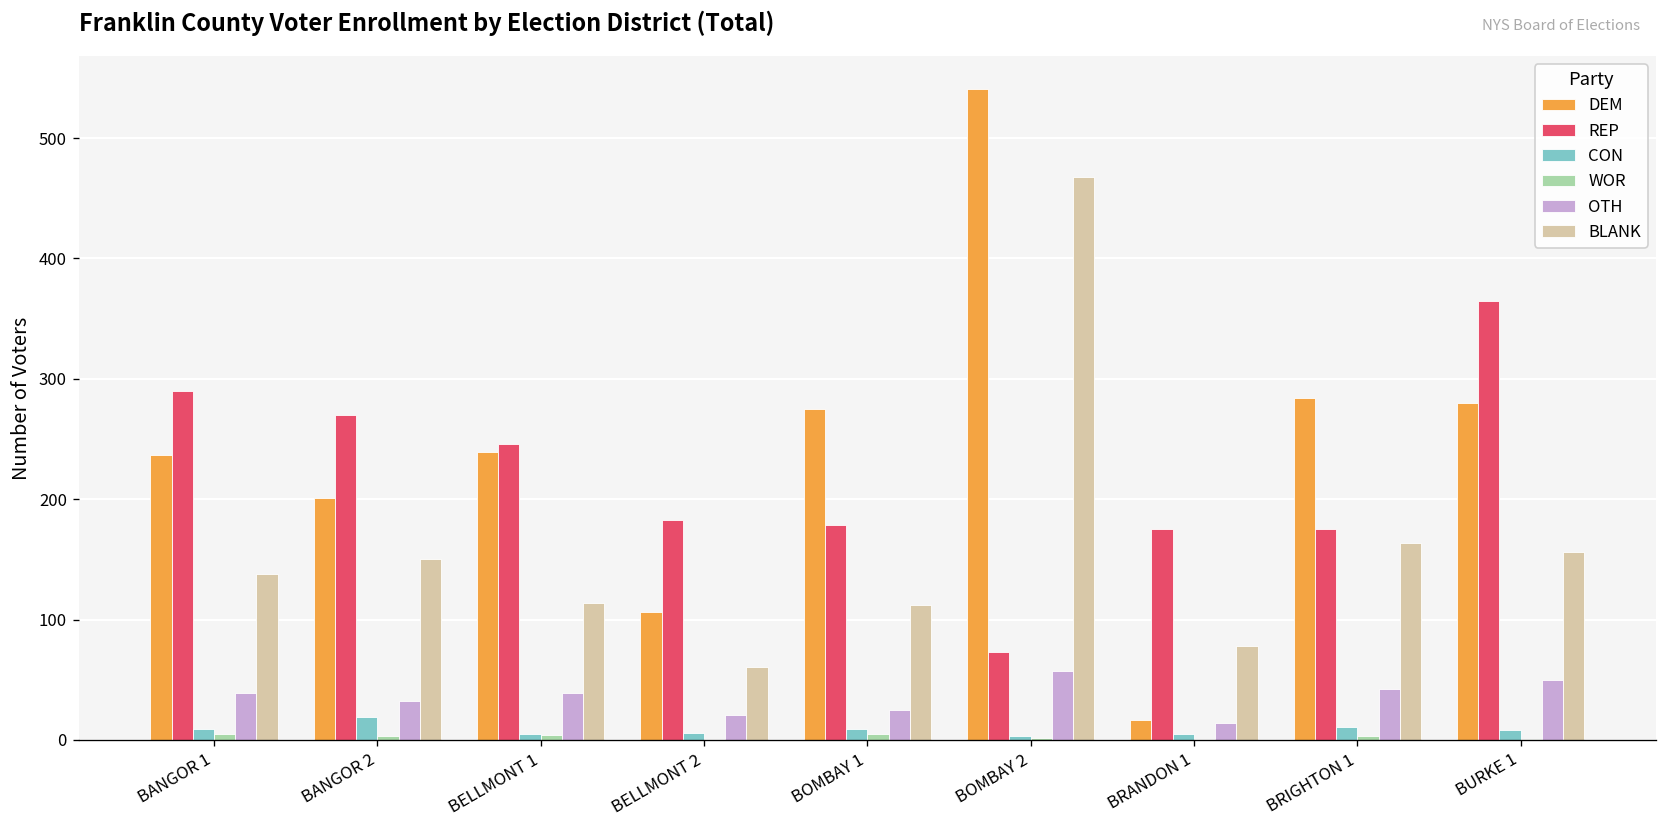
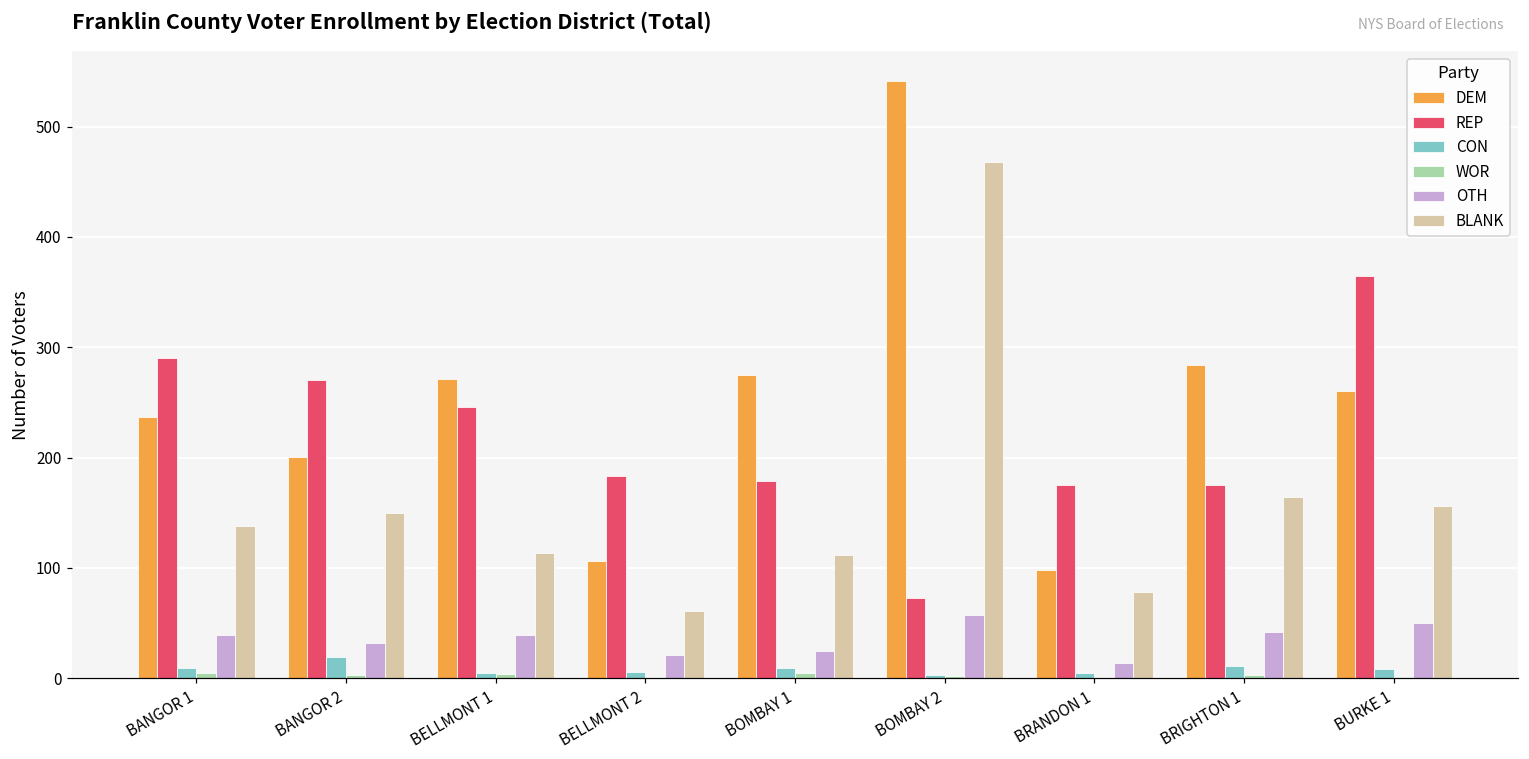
  {
    "DEM": {
      "BANGOR 1": 237,
      "BANGOR 2": 201,
-     "BELLMONT 1": 239,
+     "BELLMONT 1": 271,
      "BELLMONT 2": 106,
      "BOMBAY 1": 275,
      "BOMBAY 2": 541,
-     "BRANDON 1": 17,
+     "BRANDON 1": 98,
      "BRIGHTON 1": 284,
-     "BURKE 1": 280
+     "BURKE 1": 260
    },
    "REP": {
      "BANGOR 1": 290,
      "BANGOR 2": 270,
      "BELLMONT 1": 246,
      "BELLMONT 2": 183,
      "BOMBAY 1": 179,
      "BOMBAY 2": 73,
      "BRANDON 1": 175,
      "BRIGHTON 1": 175,
      "BURKE 1": 365
    }
  }
